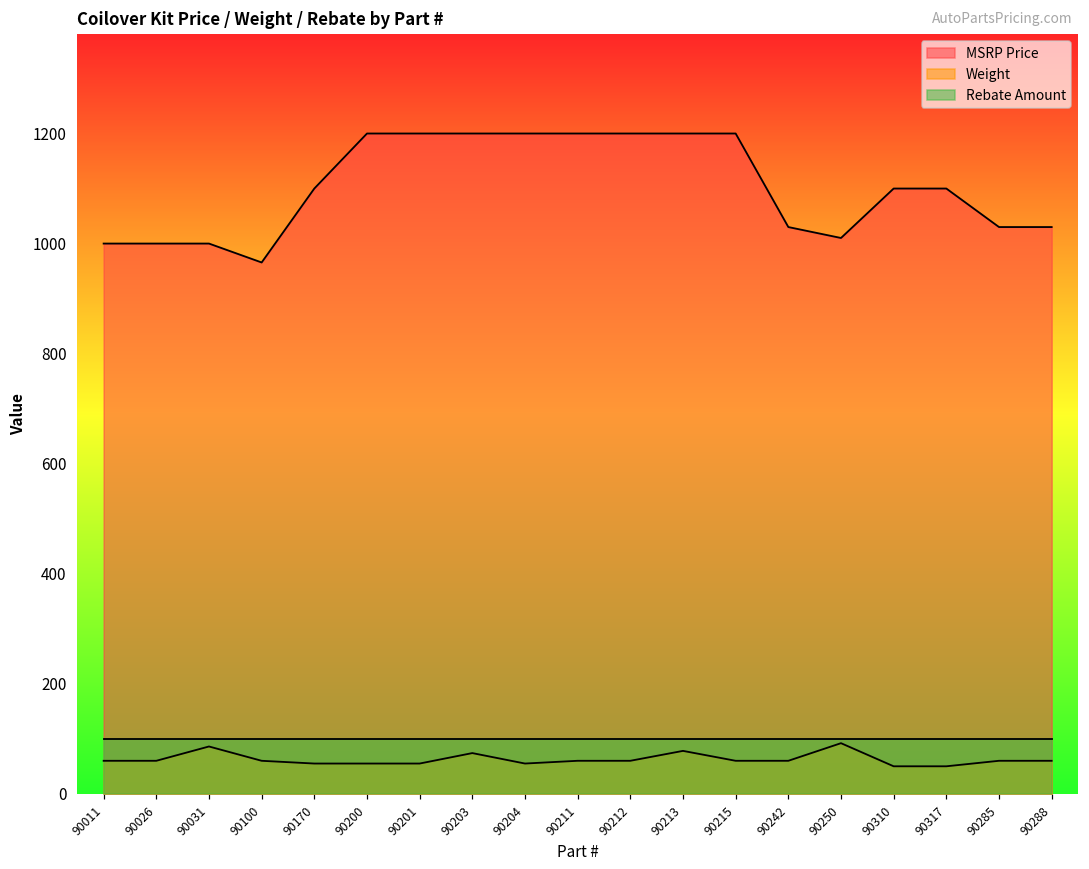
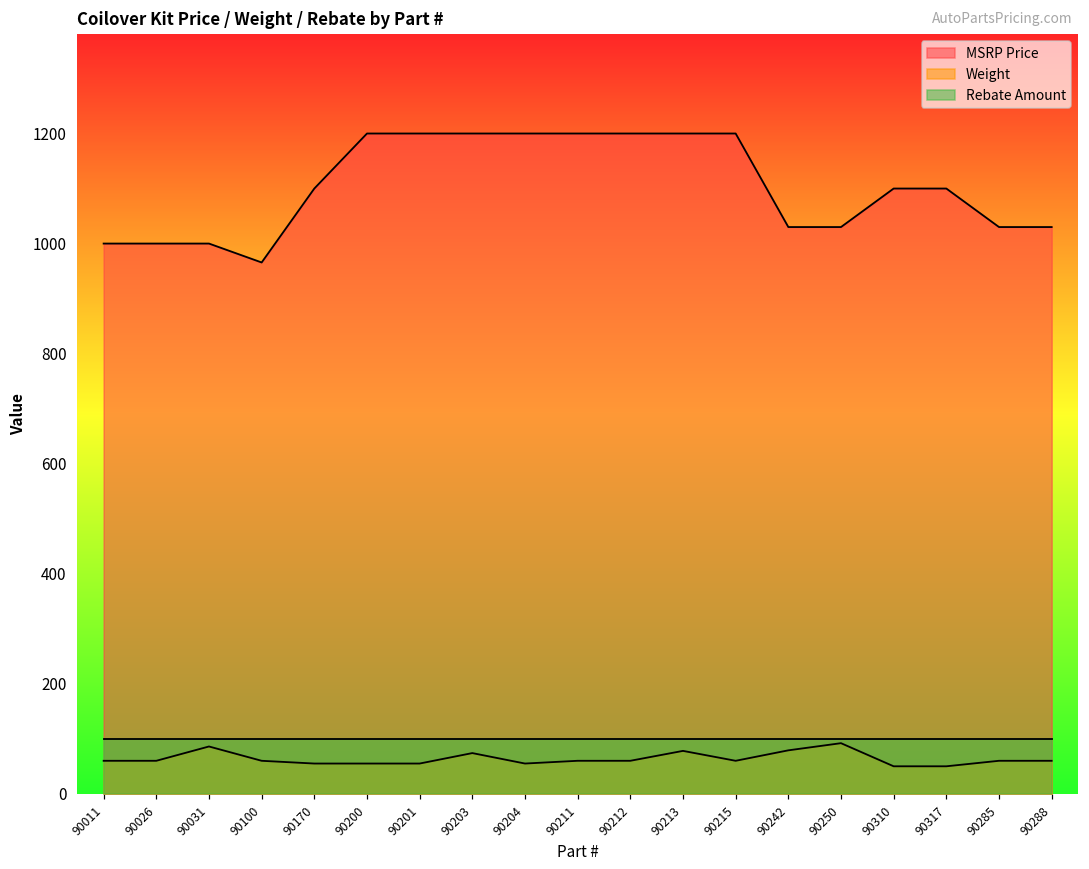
  {
    "MSRP Price": {
      "90011": 1000,
      "90026": 1000,
      "90031": 1000,
      "90100": 970,
      "90170": 1100,
      "90200": 1200,
      "90201": 1200,
      "90203": 1200,
      "90204": 1200,
      "90211": 1200,
      "90212": 1200,
      "90213": 1200,
      "90215": 1200,
      "90242": 1030,
-     "90250": 1010,
+     "90250": 1030,
      "90310": 1100,
      "90317": 1100,
      "90285": 1030,
      "90288": 1030
    },
    "Weight": {
      "90011": 60,
      "90026": 60,
      "90031": 90,
      "90100": 60,
      "90170": 60,
      "90200": 60,
      "90201": 60,
      "90203": 70,
      "90204": 60,
      "90211": 60,
      "90212": 60,
      "90213": 80,
      "90215": 60,
-     "90242": 60,
+     "90242": 80,
      "90250": 90,
      "90310": 50,
      "90317": 50,
      "90285": 60,
      "90288": 60
    },
    "Rebate Amount": {
      "90011": 100,
      "90026": 100,
      "90031": 100,
      "90100": 100,
      "90170": 100,
      "90200": 100,
      "90201": 100,
      "90203": 100,
      "90204": 100,
      "90211": 100,
      "90212": 100,
      "90213": 100,
      "90215": 100,
      "90242": 100,
      "90250": 100,
      "90310": 100,
      "90317": 100,
      "90285": 100,
      "90288": 100
    }
  }
